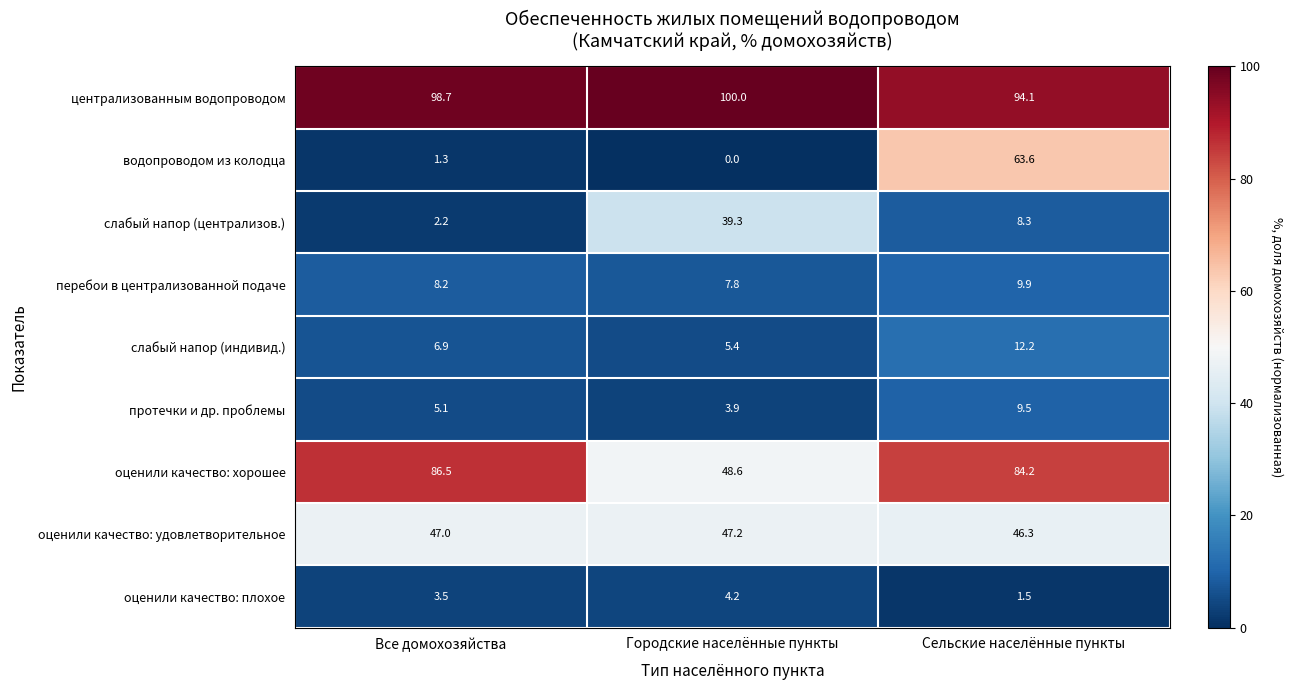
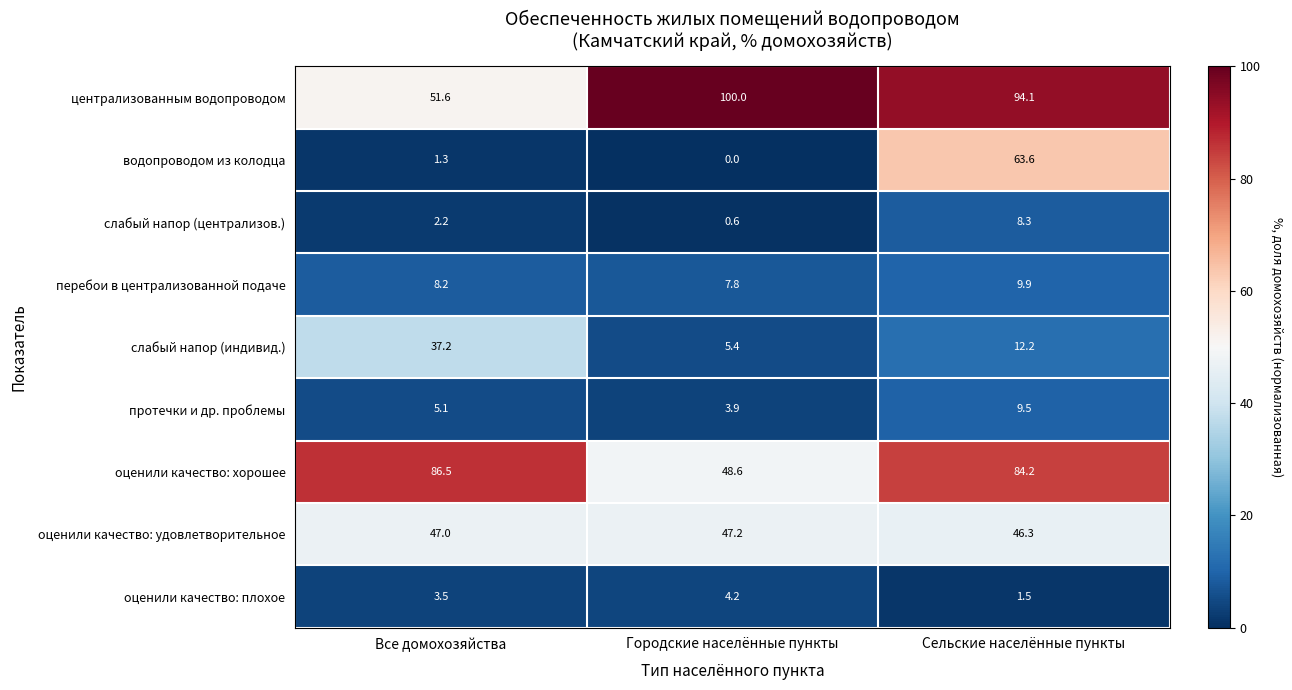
  {
    "централизованным водопроводом": {
-     "Все домохозяйства": 98.7,
+     "Все домохозяйства": 51.6,
      "Городские населённые пункты": 100.0,
      "Сельские населённые пункты": 94.1
    },
    "водопроводом из колодца": {
      "Все домохозяйства": 1.3,
      "Городские населённые пункты": 0.0,
      "Сельские населённые пункты": 63.6
    },
    "слабый напор (централизов.)": {
      "Все домохозяйства": 2.2,
-     "Городские населённые пункты": 39.3,
+     "Городские населённые пункты": 0.6,
      "Сельские населённые пункты": 8.3
    },
    "перебои в централизованной подаче": {
      "Все домохозяйства": 8.2,
      "Городские населённые пункты": 7.8,
      "Сельские населённые пункты": 9.9
    },
    "слабый напор (индивид.)": {
-     "Все домохозяйства": 6.9,
+     "Все домохозяйства": 37.2,
      "Городские населённые пункты": 5.4,
      "Сельские населённые пункты": 12.2
    },
    "протечки и др. проблемы": {
      "Все домохозяйства": 5.1,
      "Городские населённые пункты": 3.9,
      "Сельские населённые пункты": 9.5
    },
    "оценили качество: хорошее": {
      "Все домохозяйства": 86.5,
      "Городские населённые пункты": 48.6,
      "Сельские населённые пункты": 84.2
    },
    "оценили качество: удовлетворительное": {
      "Все домохозяйства": 47.0,
      "Городские населённые пункты": 47.2,
      "Сельские населённые пункты": 46.3
    },
    "оценили качество: плохое": {
      "Все домохозяйства": 3.5,
      "Городские населённые пункты": 4.2,
      "Сельские населённые пункты": 1.5
    }
  }
